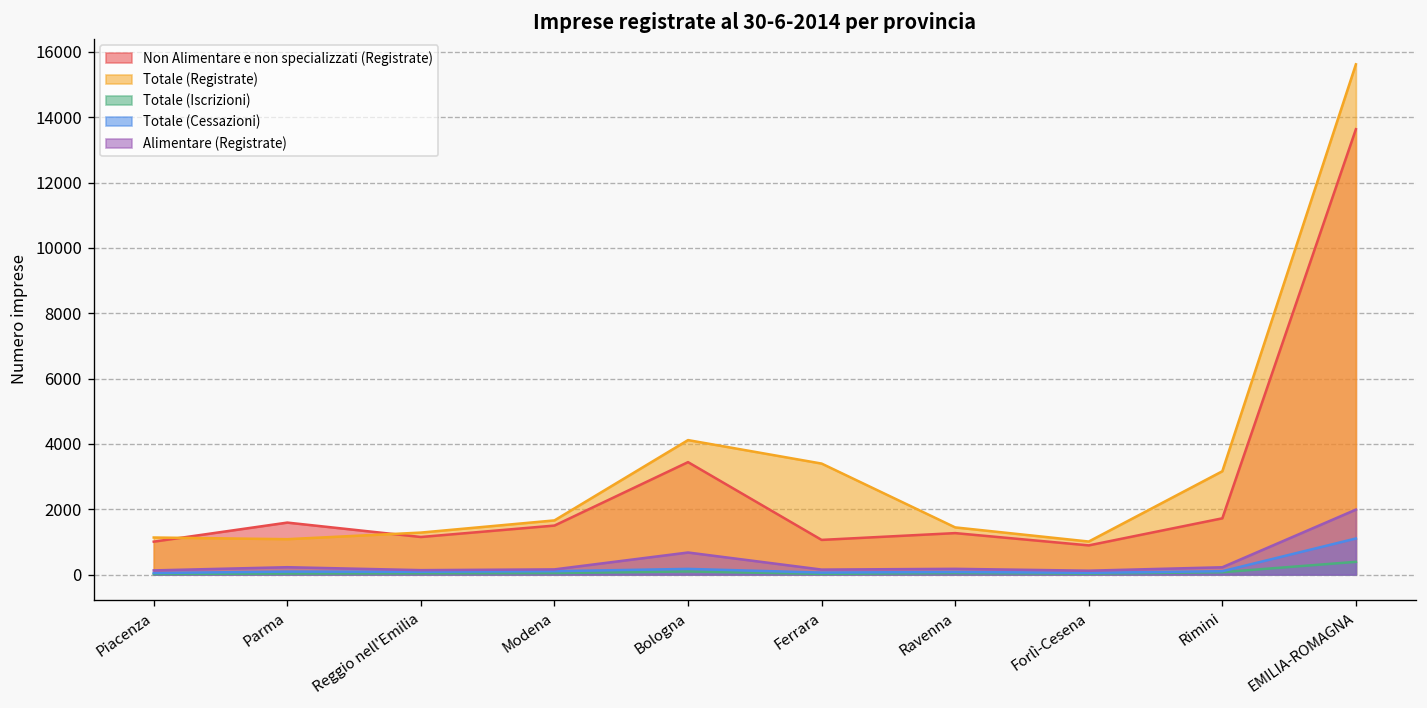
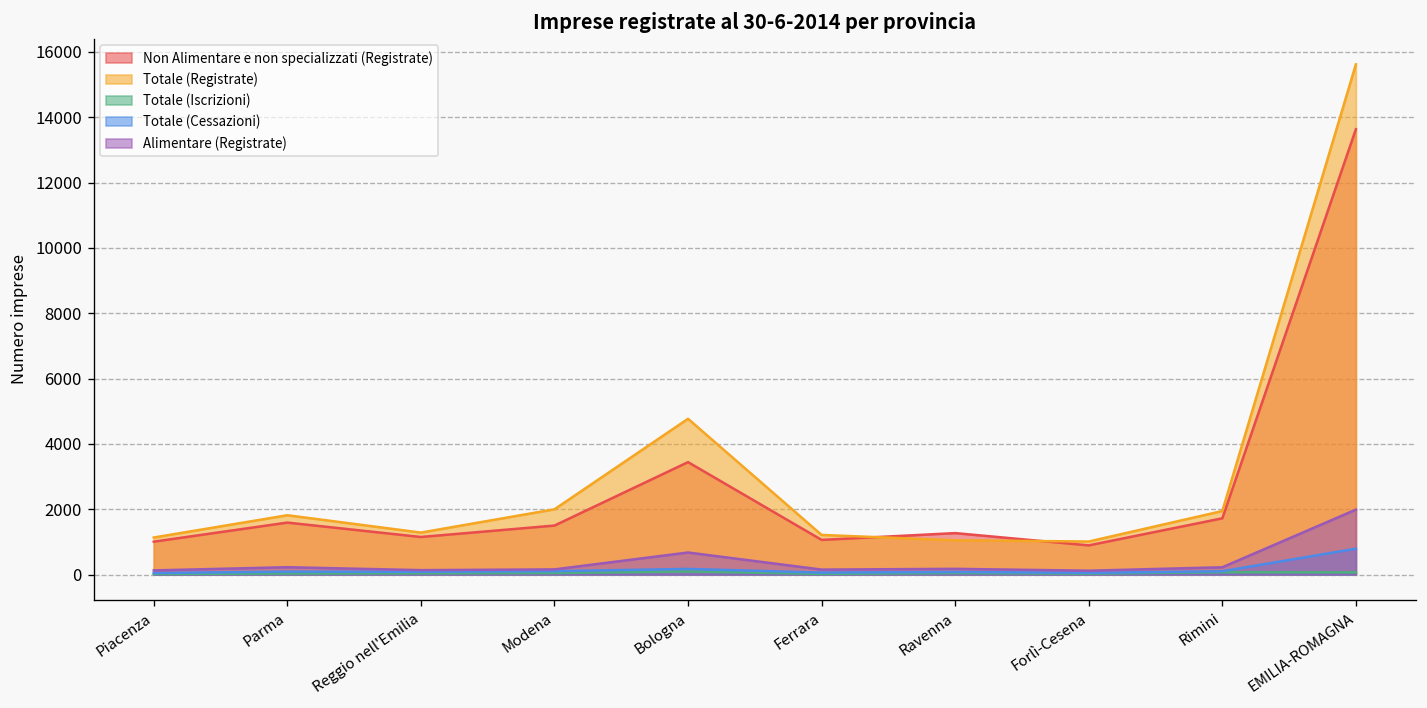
  {
    "Non Alimentare e non specializzati (Registrate)": {
      "Piacenza": 1000,
      "Parma": 1600,
      "Reggio nell'Emilia": 1200,
      "Modena": 1500,
      "Bologna": 3400,
      "Ferrara": 1100,
      "Ravenna": 1300,
      "Forlì-Cesena": 900,
      "Rimini": 1700,
      "EMILIA-ROMAGNA": 13600
    },
    "Totale (Registrate)": {
      "Piacenza": 1100,
-     "Parma": 1100,
+     "Parma": 1800,
      "Reggio nell'Emilia": 1300,
-     "Modena": 1700,
-     "Bologna": 4100,
-     "Ferrara": 3400,
-     "Ravenna": 1400,
+     "Modena": 2000,
+     "Bologna": 4800,
+     "Ferrara": 1200,
+     "Ravenna": 1000,
      "Forlì-Cesena": 1000,
-     "Rimini": 3200,
+     "Rimini": 1900,
      "EMILIA-ROMAGNA": 15600
    },
    "Totale (Iscrizioni)": {
-     "EMILIA-ROMAGNA": 400
+     "EMILIA-ROMAGNA": 100
    },
    "Totale (Cessazioni)": {
-     "EMILIA-ROMAGNA": 1100
+     "EMILIA-ROMAGNA": 800
    },
    "Alimentare (Registrate)": {
      "Parma": 200,
      "Bologna": 700,
      "Ravenna": 200,
      "Rimini": 200,
      "EMILIA-ROMAGNA": 2000
    }
  }
